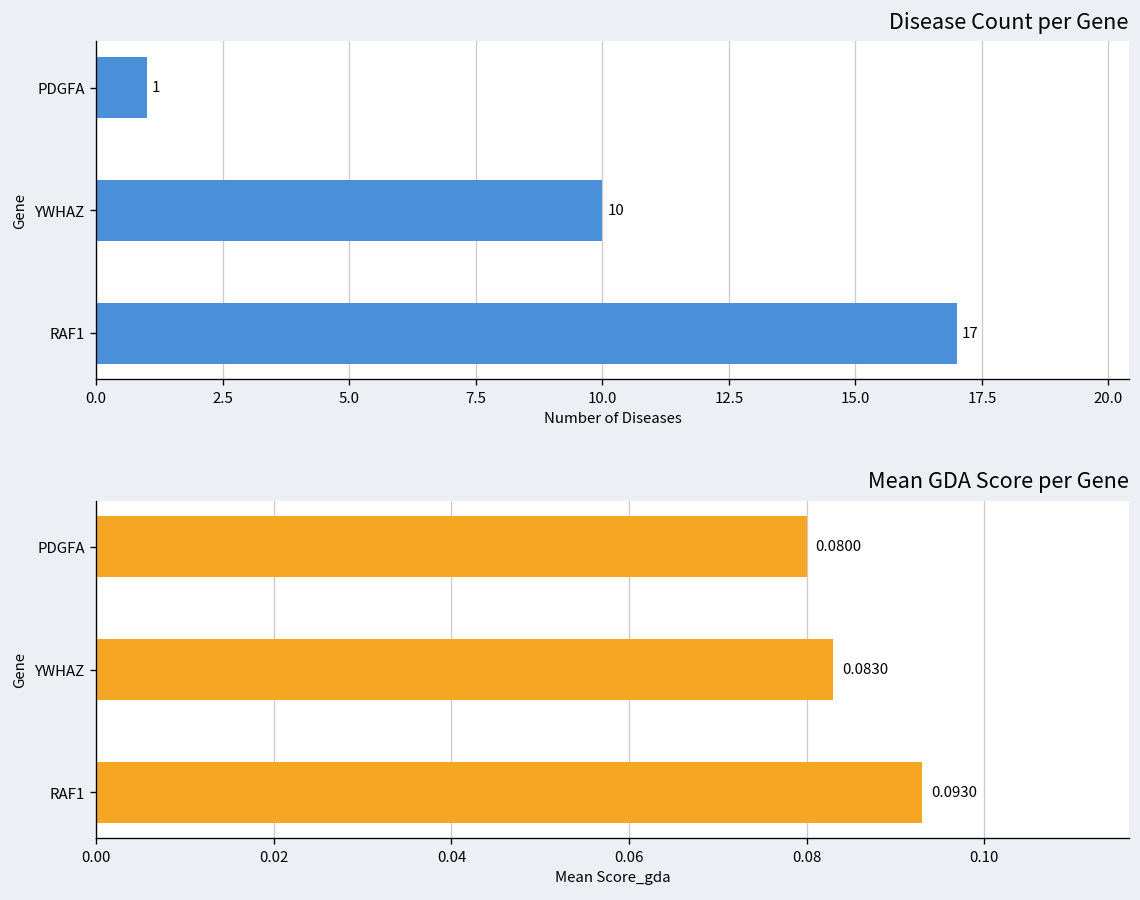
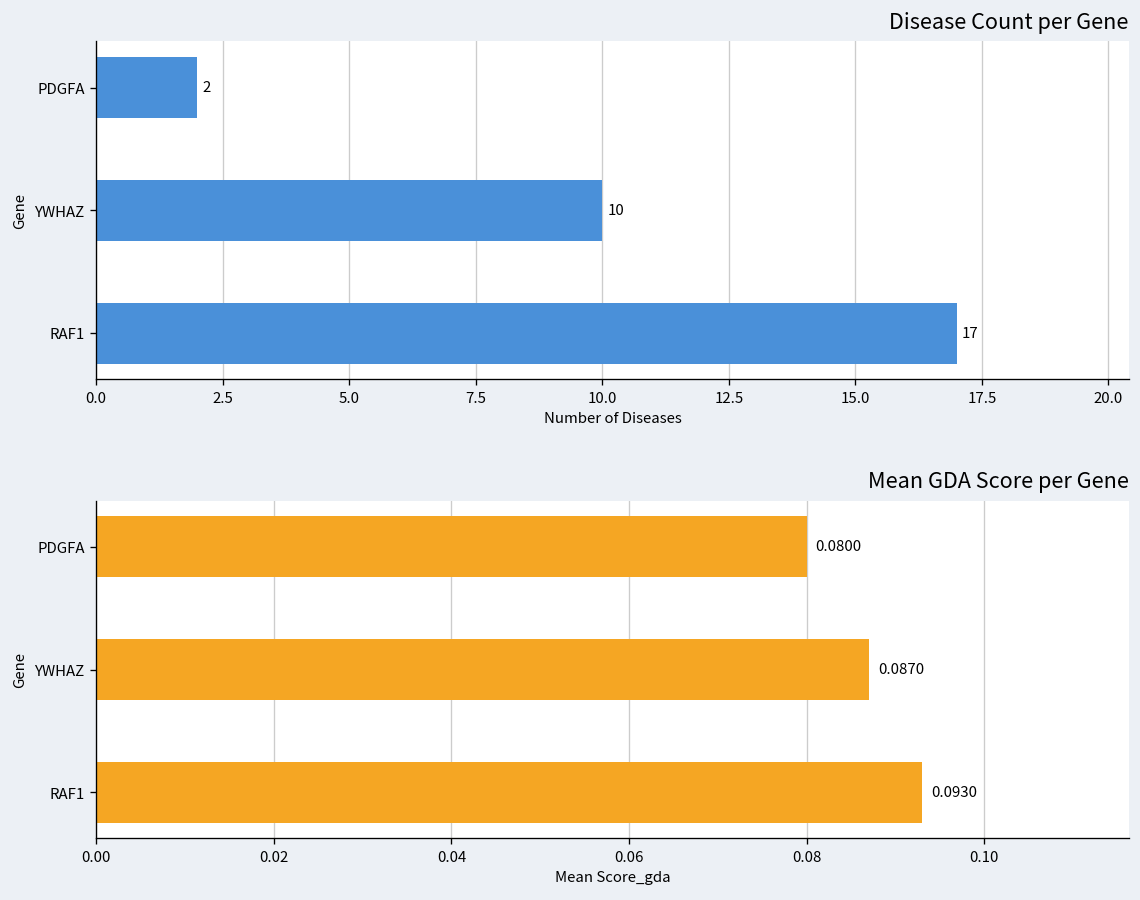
  {
    "Disease Count per Gene": {
-     "PDGFA": 1,
+     "PDGFA": 2,
      "YWHAZ": 10,
      "RAF1": 17
    },
    "Mean GDA Score per Gene": {
      "PDGFA": 0.0800,
-     "YWHAZ": 0.0830,
+     "YWHAZ": 0.0870,
      "RAF1": 0.0930
    }
  }
